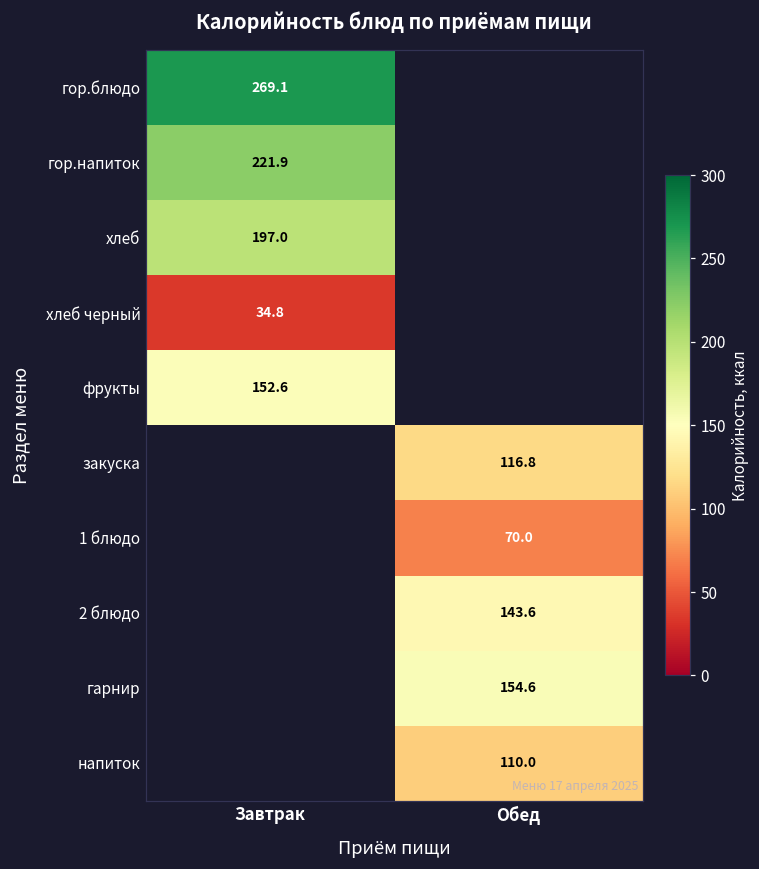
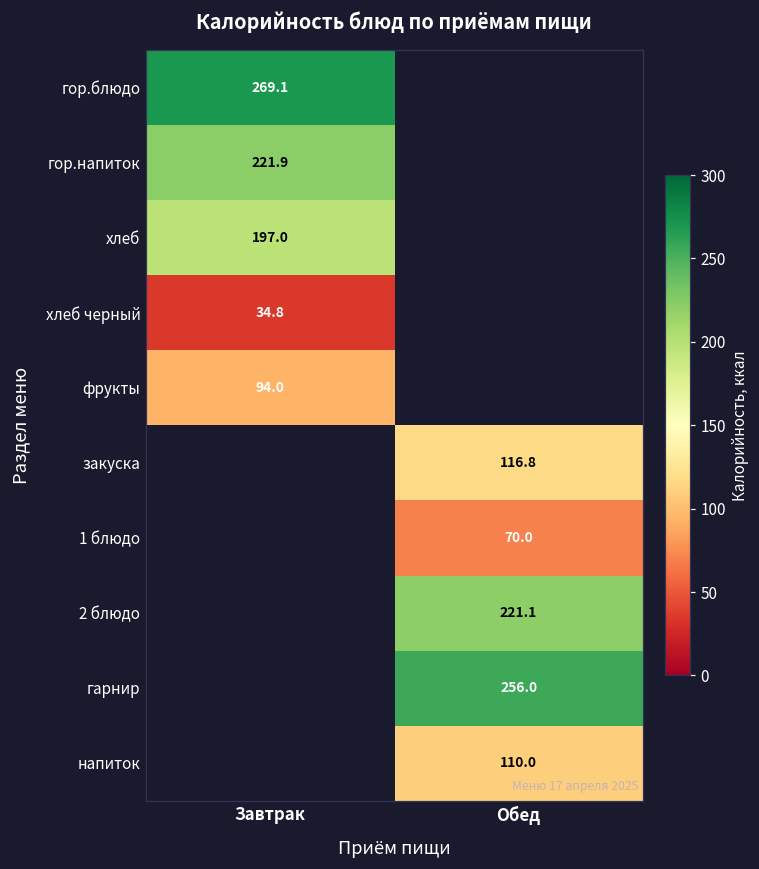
  {
    "гор.блюдо": {
      "Завтрак": 269.1
    },
    "гор.напиток": {
      "Завтрак": 221.9
    },
    "хлеб": {
      "Завтрак": 197.0
    },
    "хлеб черный": {
      "Завтрак": 34.8
    },
    "фрукты": {
-     "Завтрак": 152.6
+     "Завтрак": 94.0
    },
    "закуска": {
      "Обед": 116.8
    },
    "1 блюдо": {
      "Обед": 70.0
    },
    "2 блюдо": {
-     "Обед": 143.6
+     "Обед": 221.1
    },
    "гарнир": {
-     "Обед": 154.6
+     "Обед": 256.0
    }
  }
